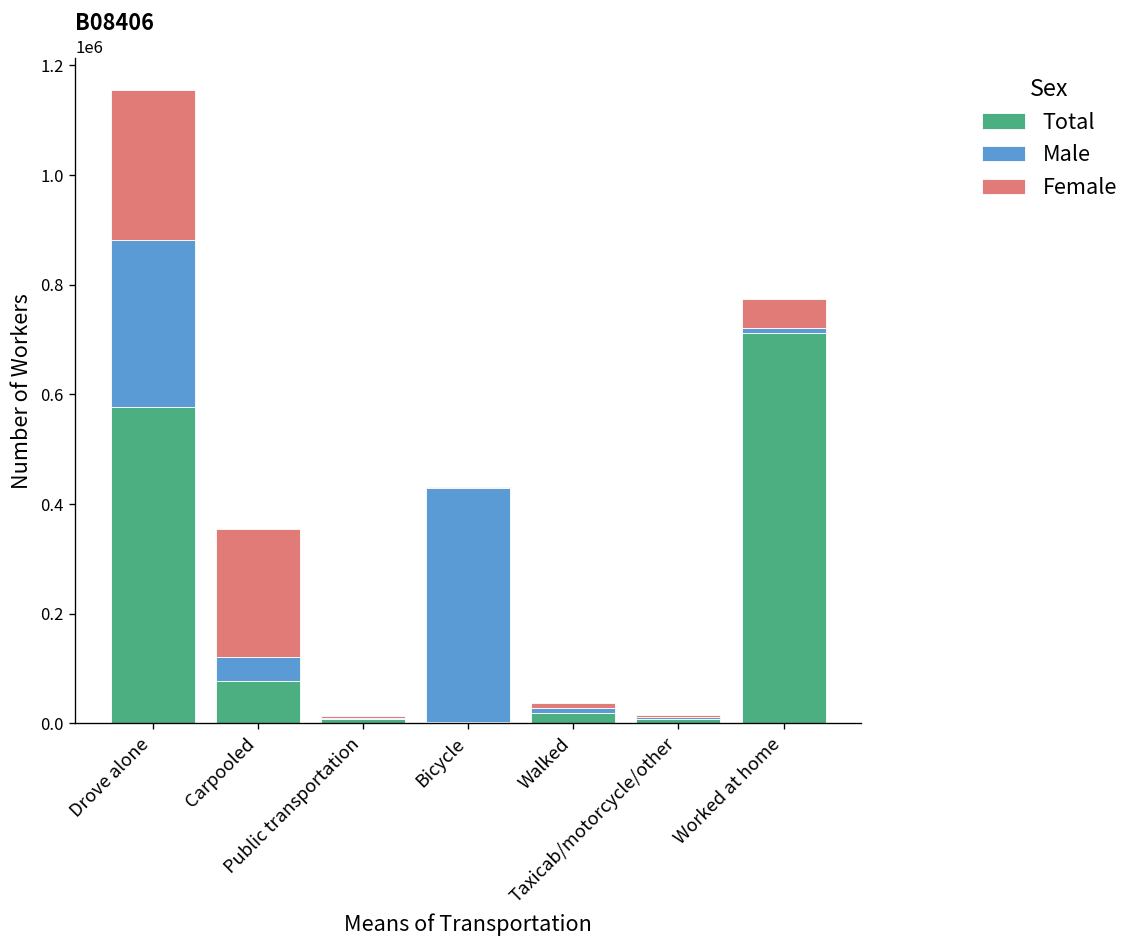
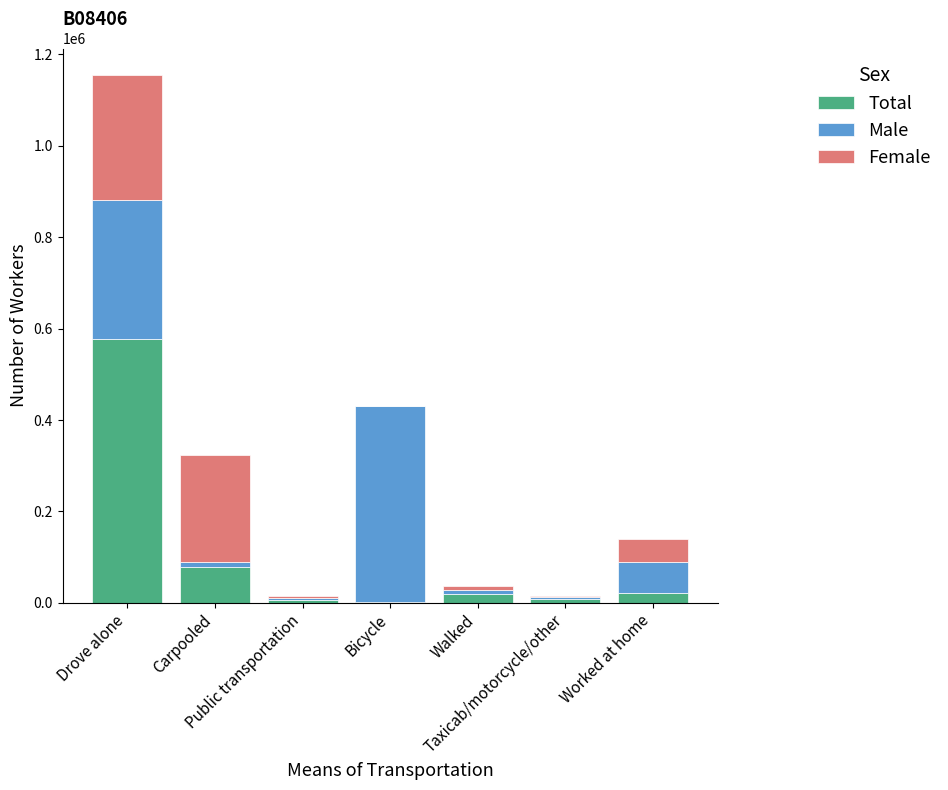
  {
    "Total": {
      "Drove alone": 580000,
      "Carpooled": 80000,
      "Public transportation": 10000,
      "Walked": 20000,
      "Taxicab/motorcycle/other": 10000,
-     "Worked at home": 710000
+     "Worked at home": 20000
    },
    "Male": {
      "Drove alone": 300000,
-     "Carpooled": 40000,
+     "Carpooled": 10000,
      "Bicycle": 430000,
      "Walked": 10000,
-     "Worked at home": 10000
+     "Worked at home": 70000
    },
    "Female": {
      "Drove alone": 270000,
      "Carpooled": 230000,
      "Walked": 10000,
      "Worked at home": 50000
    }
  }
